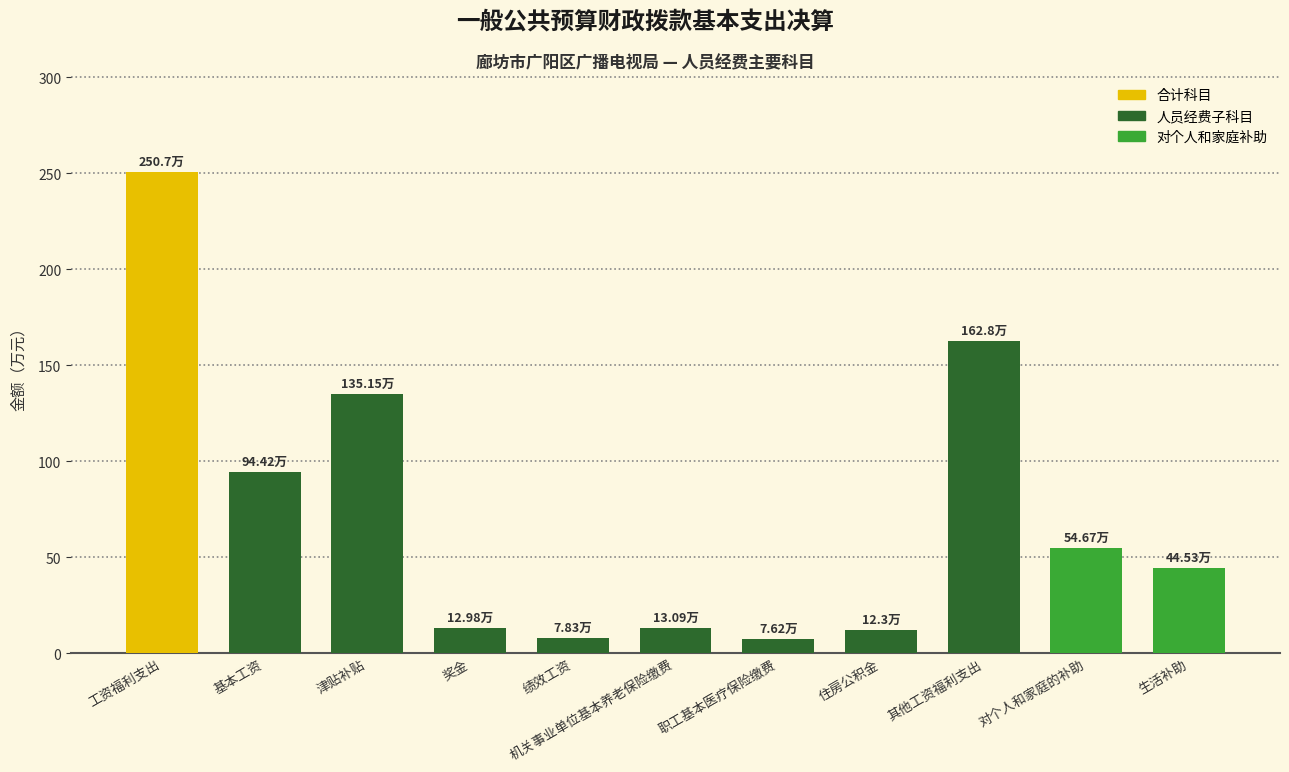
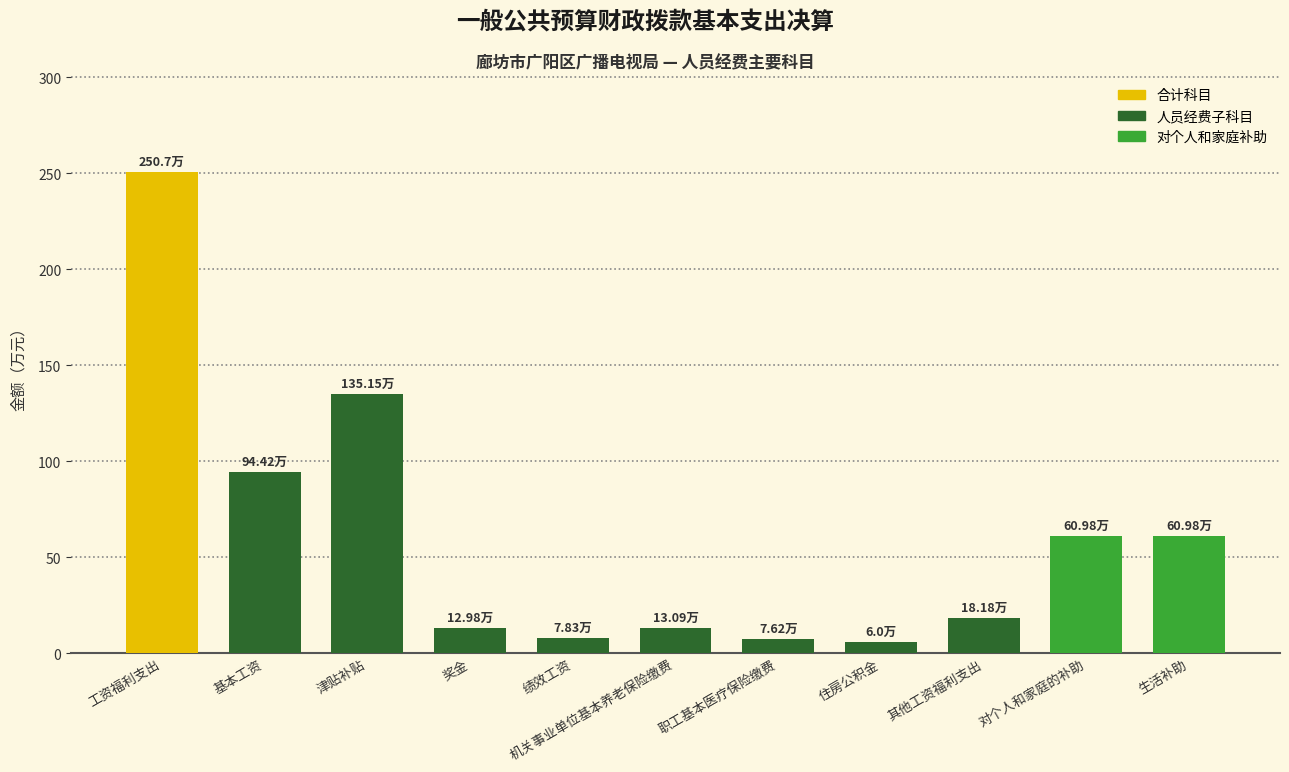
  {
    "工资福利支出": "250.7万",
    "基本工资": "94.42万",
    "津贴补贴": "135.15万",
    "奖金": "12.98万",
    "绩效工资": "7.83万",
    "机关事业单位基本养老保险缴费": "13.09万",
    "职工基本医疗保险缴费": "7.62万",
-   "住房公积金": "12.3万",
-   "其他工资福利支出": "162.8万",
-   "对个人和家庭的补助": "54.67万",
-   "生活补助": "44.53万"
+   "住房公积金": "6.0万",
+   "其他工资福利支出": "18.18万",
+   "对个人和家庭的补助": "60.98万",
+   "生活补助": "60.98万"
  }
